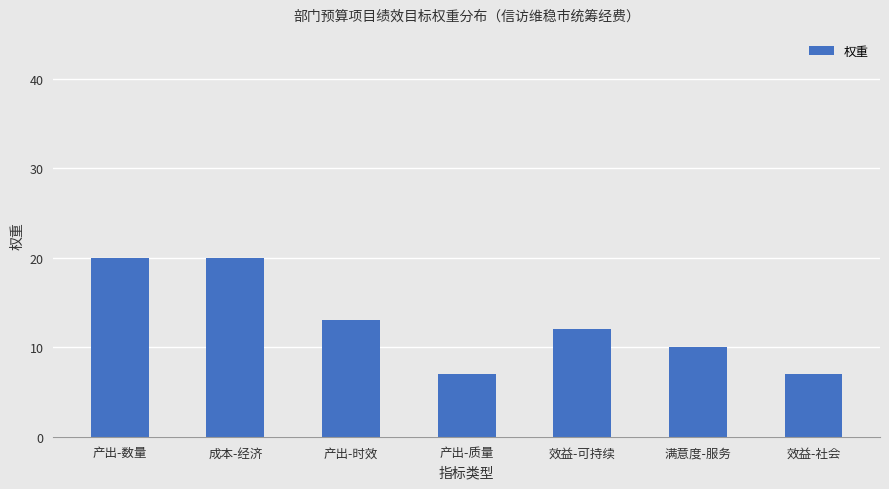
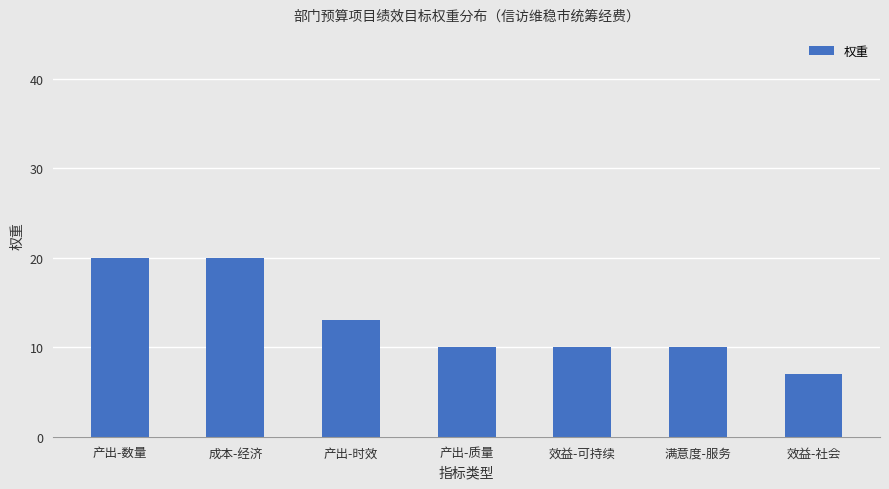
  {
    "产出-数量": 20,
    "成本-经济": 20,
    "产出-时效": 13,
-   "产出-质量": 7,
-   "效益-可持续": 12,
+   "产出-质量": 10,
+   "效益-可持续": 10,
    "满意度-服务": 10,
    "效益-社会": 7
  }
